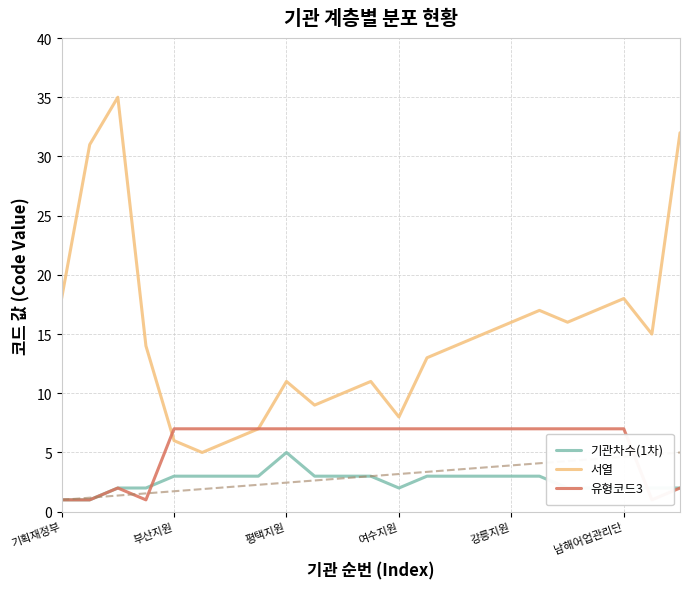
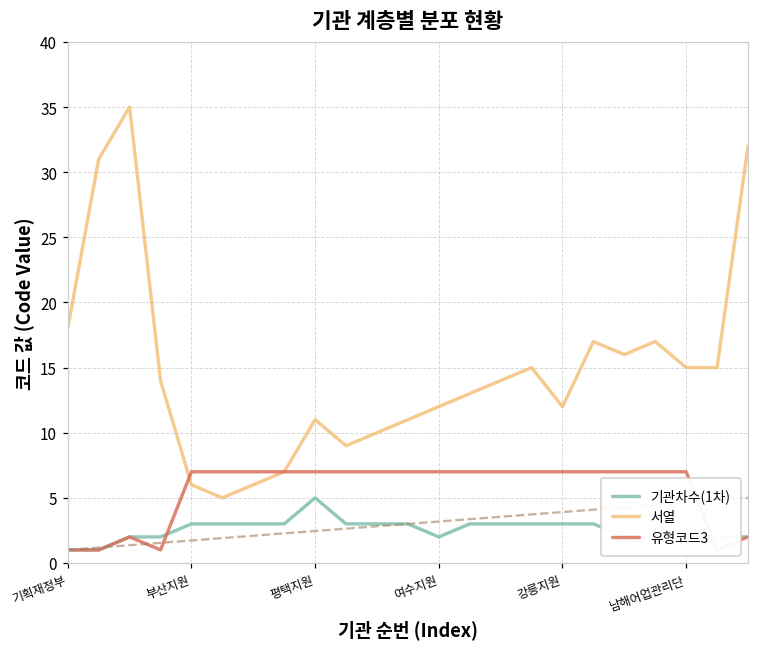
  {
    "기관차수(1차)": {
      "부산지원": 3,
      "평택지원": 5,
      "여수지원": 2,
      "강릉지원": 3
    },
    "서열": {
      "기획재정부": 18,
      "부산지원": 6,
      "평택지원": 11,
-     "여수지원": 8,
-     "강릉지원": 16,
-     "남해어업관리단": 18
+     "여수지원": 12,
+     "강릉지원": 12,
+     "남해어업관리단": 15
    }
  }
